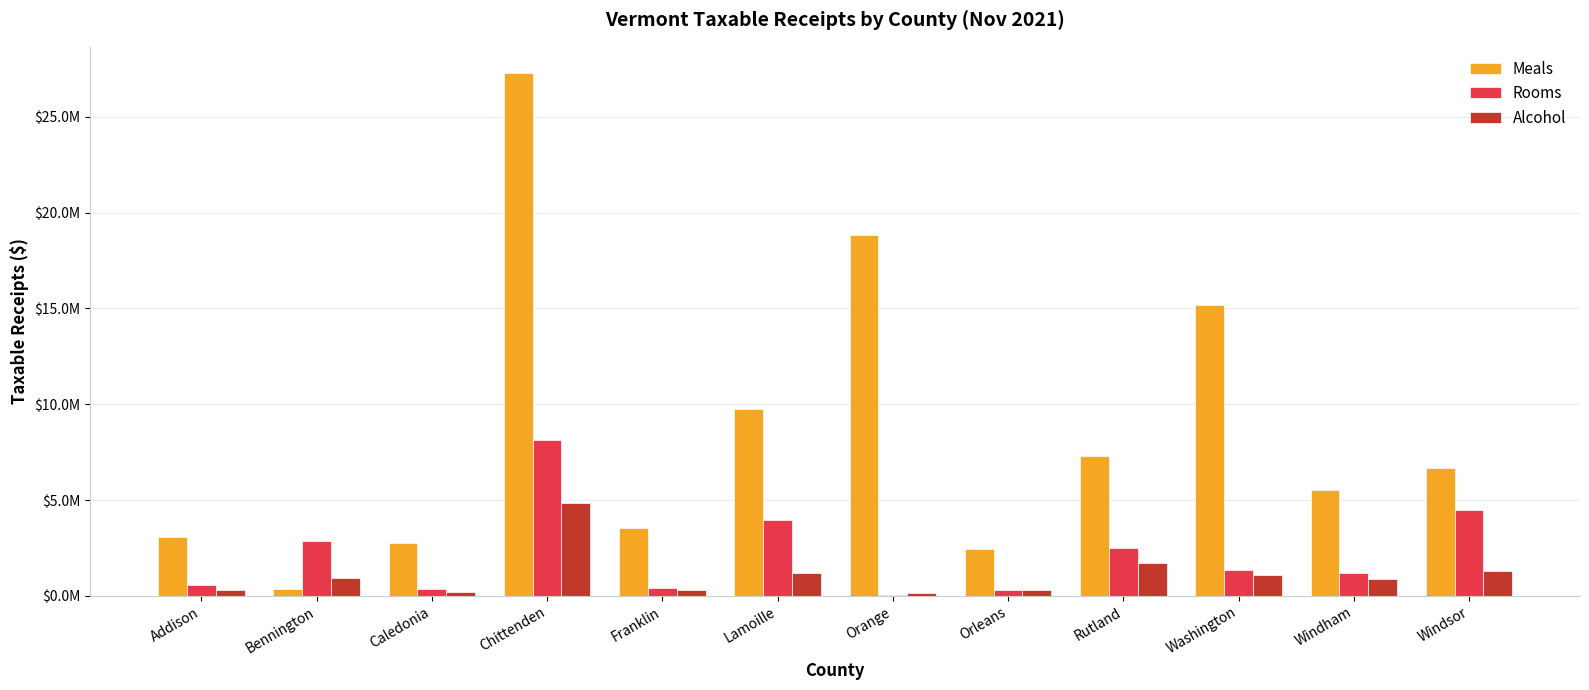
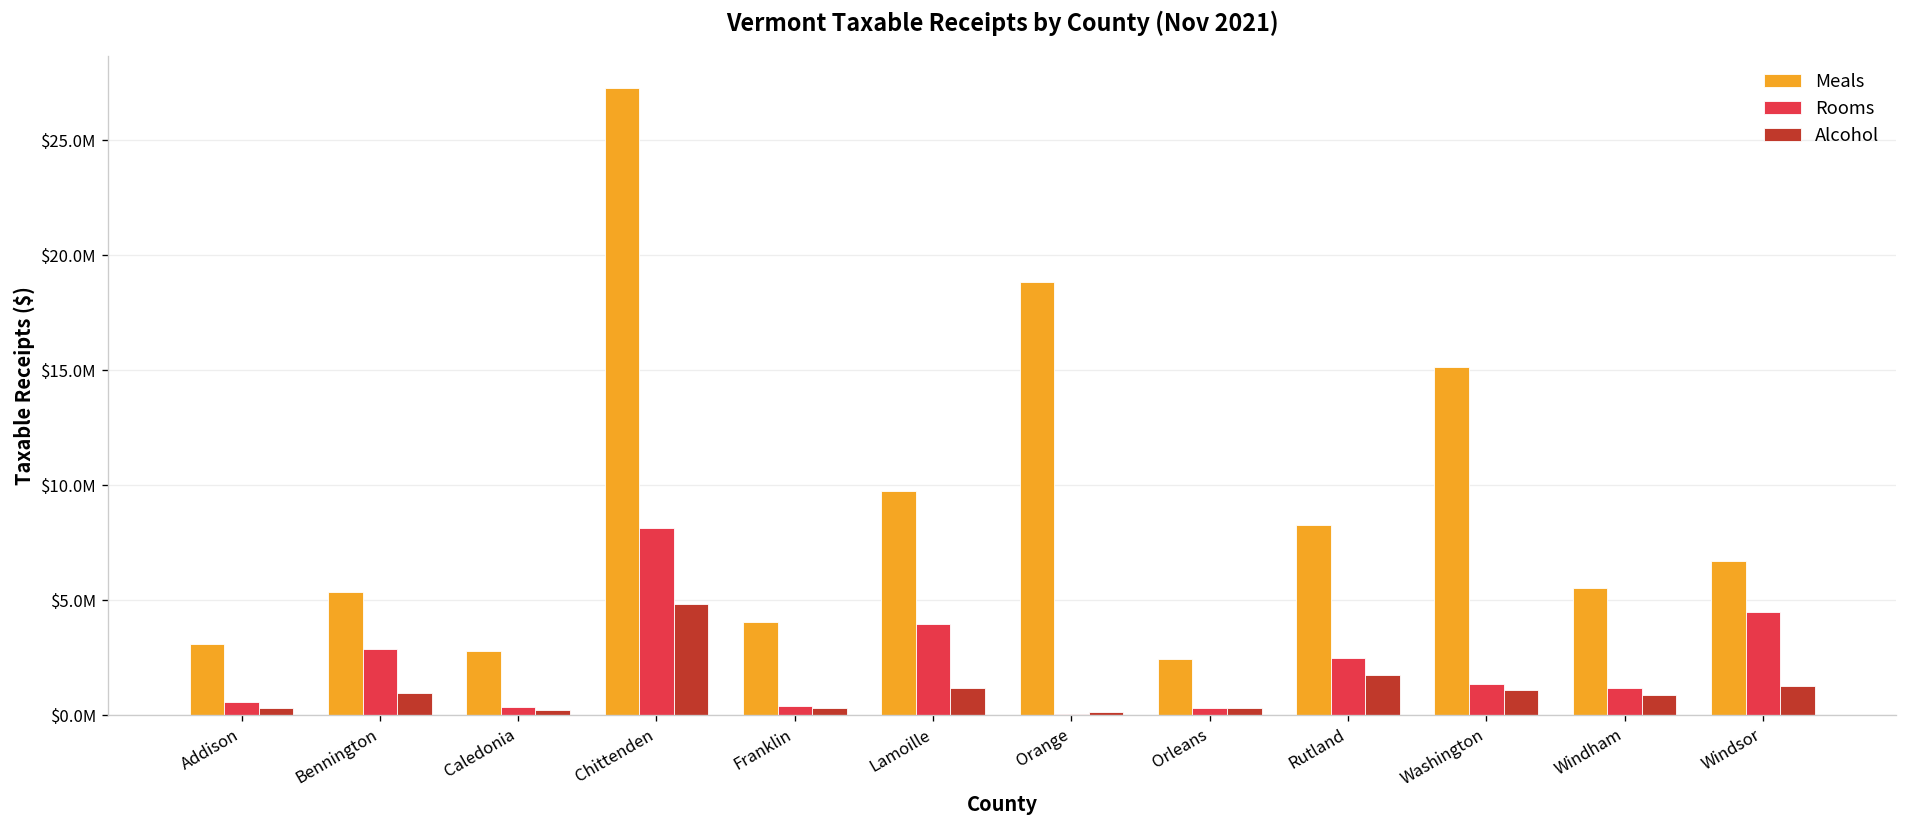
  {
    "Meals": {
      "Addison": "$3100000",
-     "Bennington": "$400000",
+     "Bennington": "$5400000",
      "Caledonia": "$2800000",
      "Chittenden": "$27300000",
-     "Franklin": "$3500000",
+     "Franklin": "$4000000",
      "Lamoille": "$9800000",
      "Orange": "$18800000",
      "Orleans": "$2400000",
-     "Rutland": "$7300000",
+     "Rutland": "$8300000",
      "Washington": "$15200000",
      "Windham": "$5500000",
      "Windsor": "$6700000"
    }
  }
